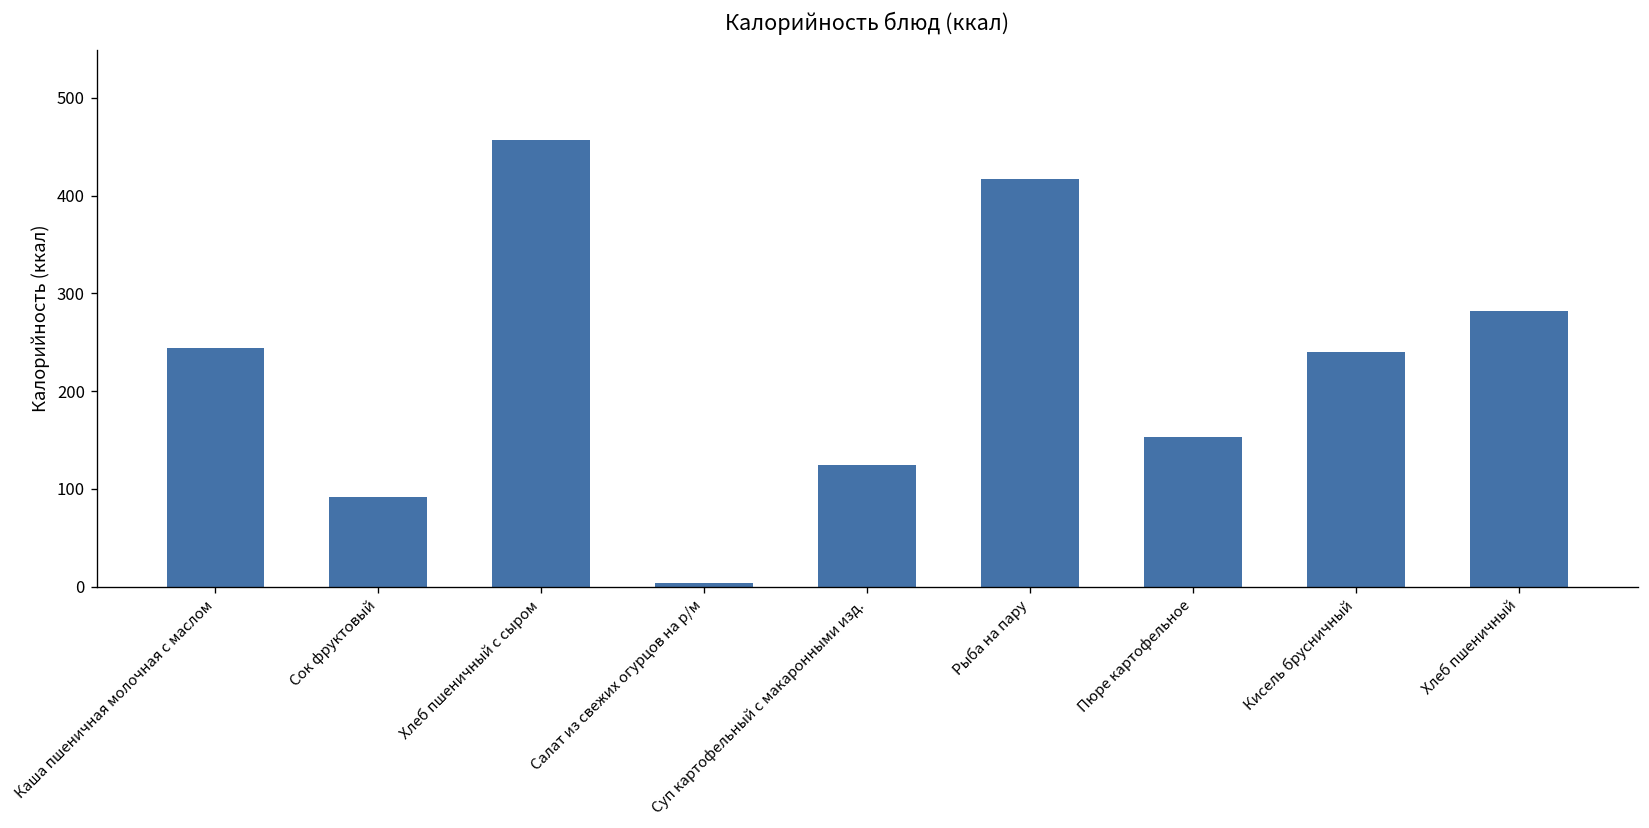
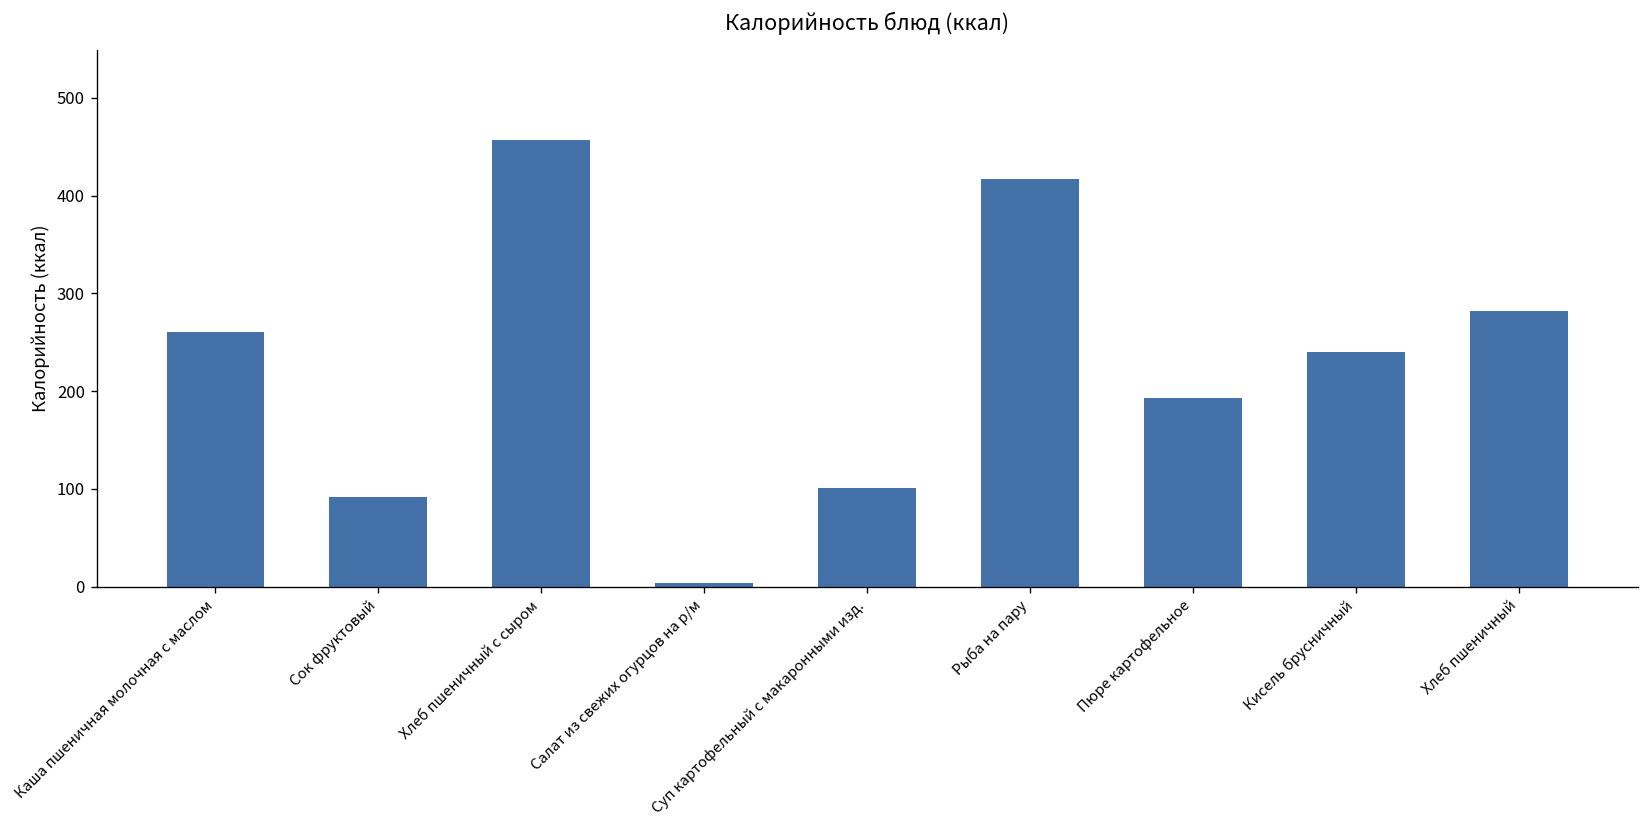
  {
-   "Каша пшеничная молочная с маслом": 240,
+   "Каша пшеничная молочная с маслом": 260,
    "Сок фруктовый": 90,
    "Хлеб пшеничный с сыром": 460,
    "Салат из свежих огурцов на р/м": 0,
-   "Суп картофельный с макаронными изд.": 120,
+   "Суп картофельный с макаронными изд.": 100,
    "Рыба на пару": 420,
-   "Пюре картофельное": 150,
+   "Пюре картофельное": 190,
    "Кисель брусничный": 240,
    "Хлеб пшеничный": 280
  }
